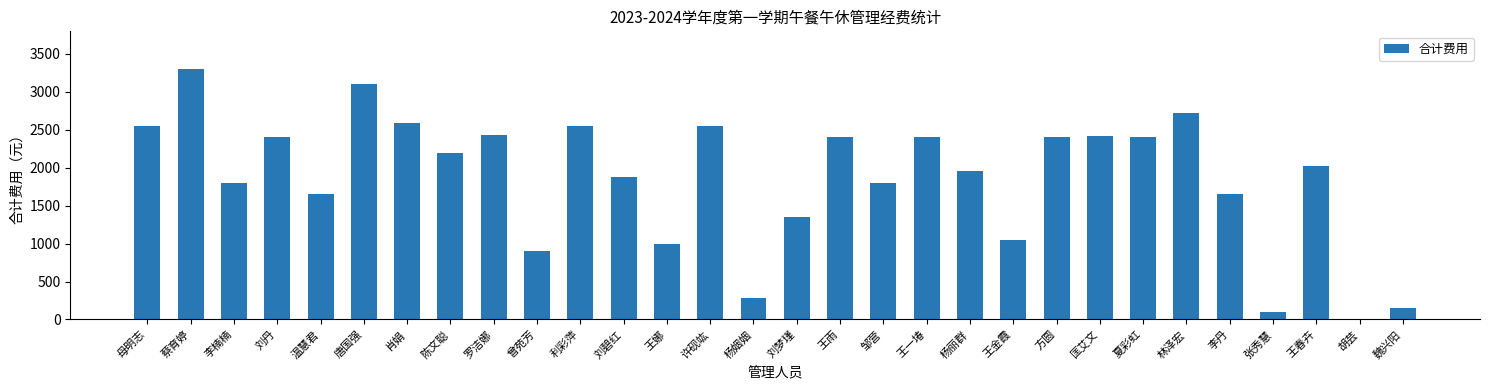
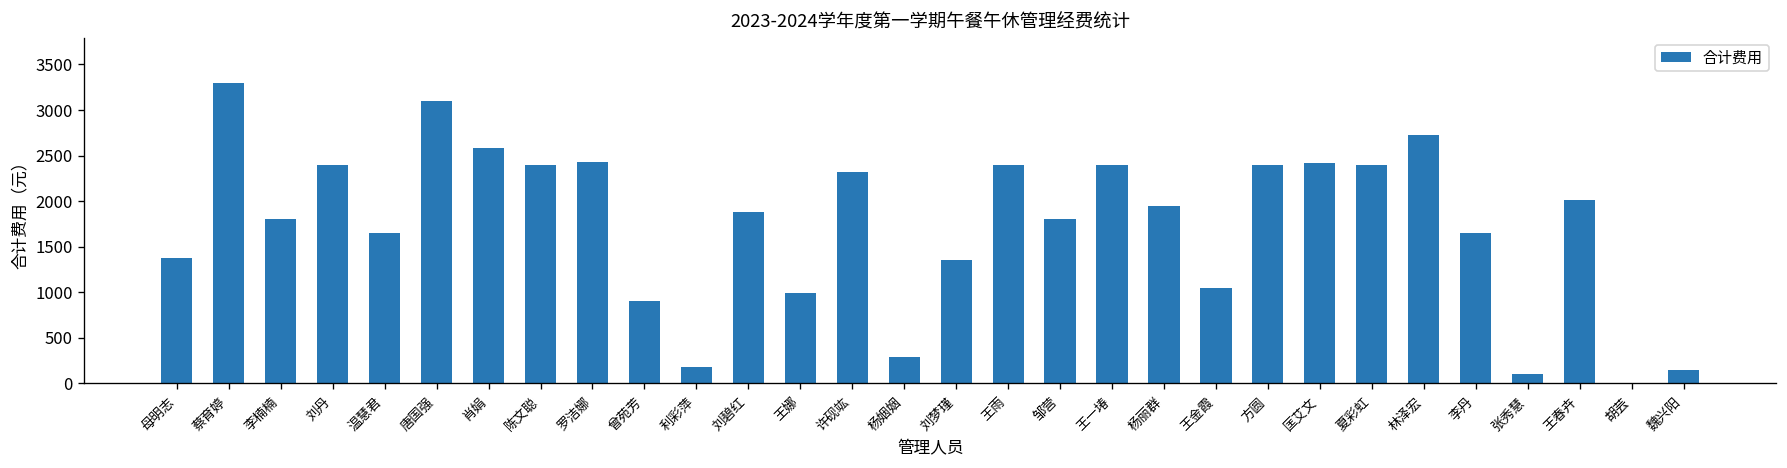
  {
-   "母明志": 2600,
+   "母明志": 1400,
    "蔡育婷": 3300,
    "李楠楠": 1800,
    "刘丹": 2400,
    "温慧君": 1700,
    "唐国强": 3100,
    "肖娟": 2600,
-   "陈文聪": 2200,
+   "陈文聪": 2400,
    "罗洁娜": 2400,
    "曾苑芳": 900,
-   "利彩萍": 2600,
+   "利彩萍": 200,
    "刘碧红": 1900,
    "王娜": 1000,
-   "许砚竑": 2600,
+   "许砚竑": 2300,
    "杨姻姻": 300,
    "刘梦瑾": 1400,
    "王雨": 2400,
    "邹营": 1800,
    "王一堾": 2400,
    "杨丽群": 2000,
    "王金霞": 1100,
    "方圆": 2400,
    "匡艾文": 2400,
    "夏彩虹": 2400,
    "林泽宏": 2700,
    "李丹": 1700,
    "张秀慧": 100,
    "王春卉": 2000,
    "胡芸": 0,
    "魏兴阳": 200
  }
